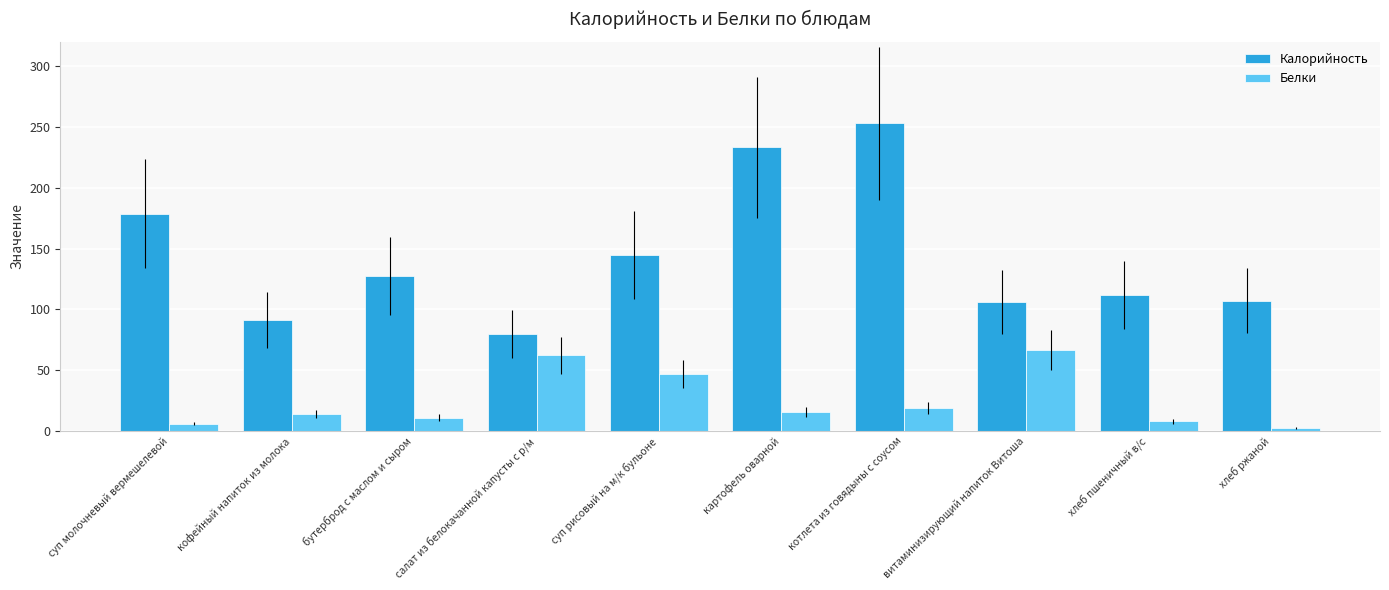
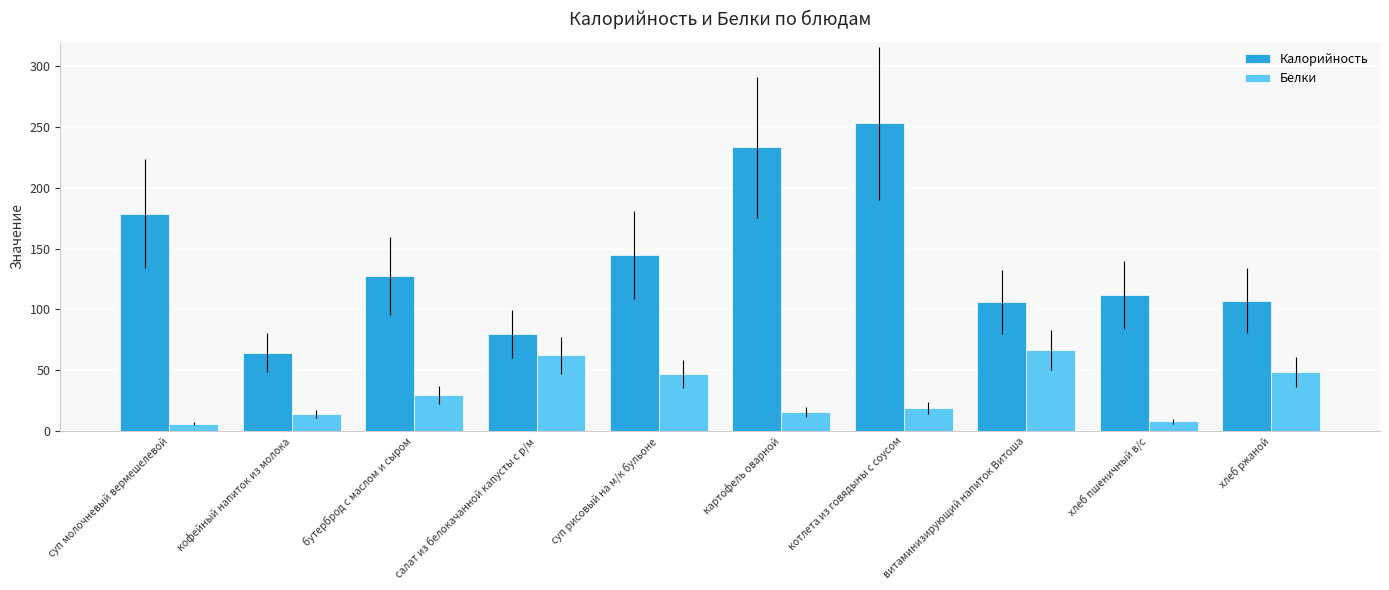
  {
    "Калорийность": {
      "суп молочневый вермешелевой": 179,
-     "кофейный напиток из молока": 91,
+     "кофейный напиток из молока": 64,
      "бутерброд с маслом и сыром": 127,
      "салат из белокачанной капусты с р/м": 80,
      "суп рисовый на м/к бульоне": 145,
      "картофель оварной": 233,
      "котлета из говядыны с соусом": 253,
      "витаминизирующий напиток Витоша": 106,
      "хлеб пшеничный в/с": 112,
      "хлеб ржаной": 107
    },
    "Белки": {
      "суп молочневый вермешелевой": 6,
      "кофейный напиток из молока": 14,
-     "бутерброд с маслом и сыром": 11,
+     "бутерброд с маслом и сыром": 30,
      "салат из белокачанной капусты с р/м": 62,
      "суп рисовый на м/к бульоне": 46,
      "картофель оварной": 16,
      "котлета из говядыны с соусом": 19,
      "витаминизирующий напиток Витоша": 67,
      "хлеб пшеничный в/с": 8,
-     "хлеб ржаной": 2
+     "хлеб ржаной": 49
    }
  }
